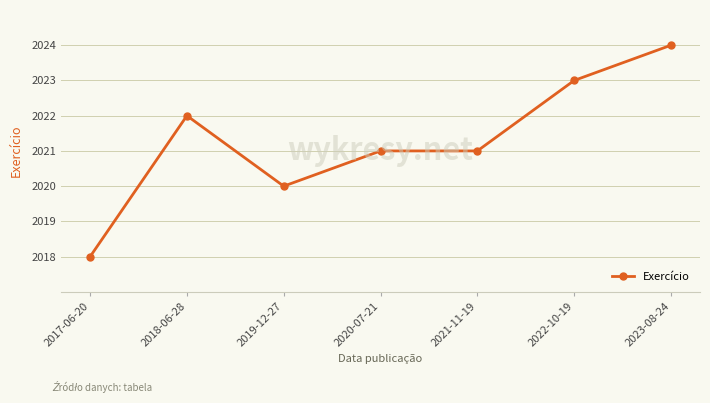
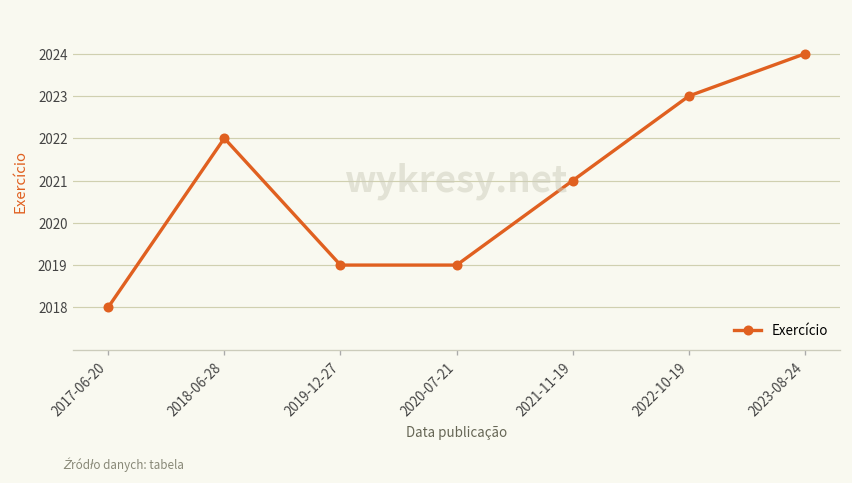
  {
    "2017-06-20": 2018,
    "2018-06-28": 2022,
-   "2019-12-27": 2020,
-   "2020-07-21": 2021,
+   "2019-12-27": 2019,
+   "2020-07-21": 2019,
    "2021-11-19": 2021,
    "2022-10-19": 2023,
    "2023-08-24": 2024
  }
